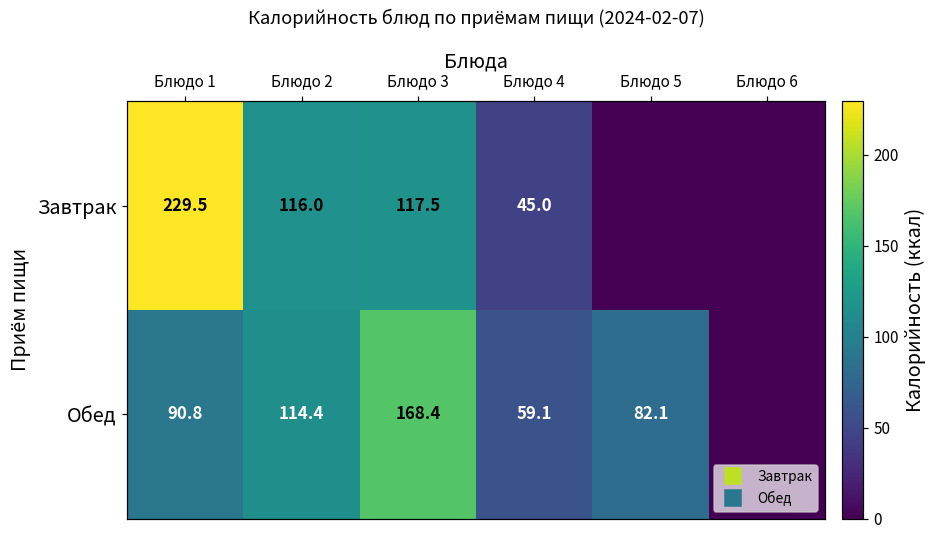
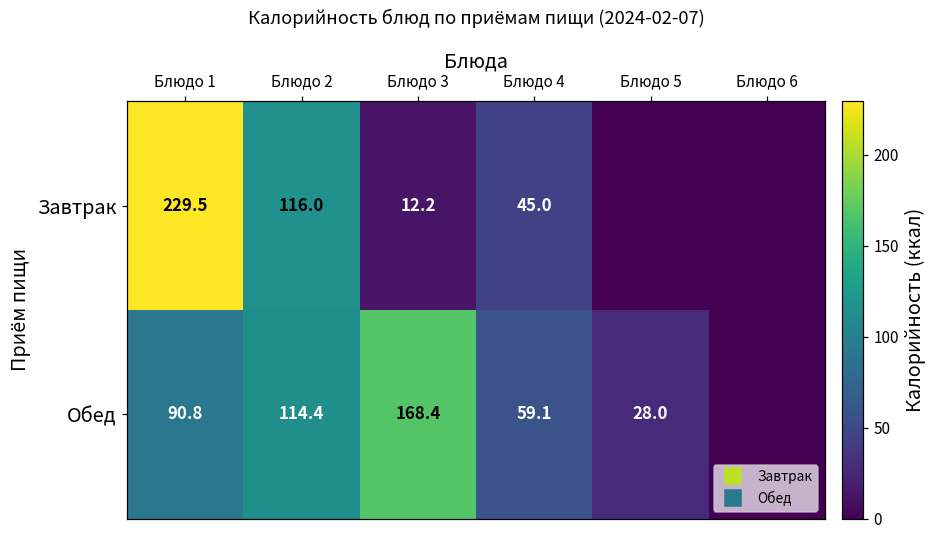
  {
    "Завтрак": {
      "Блюдо 1": 229.5,
      "Блюдо 2": 116.0,
-     "Блюдо 3": 117.5,
+     "Блюдо 3": 12.2,
      "Блюдо 4": 45.0
    },
    "Обед": {
      "Блюдо 1": 90.8,
      "Блюдо 2": 114.4,
      "Блюдо 3": 168.4,
      "Блюдо 4": 59.1,
-     "Блюдо 5": 82.1
+     "Блюдо 5": 28.0
    }
  }
